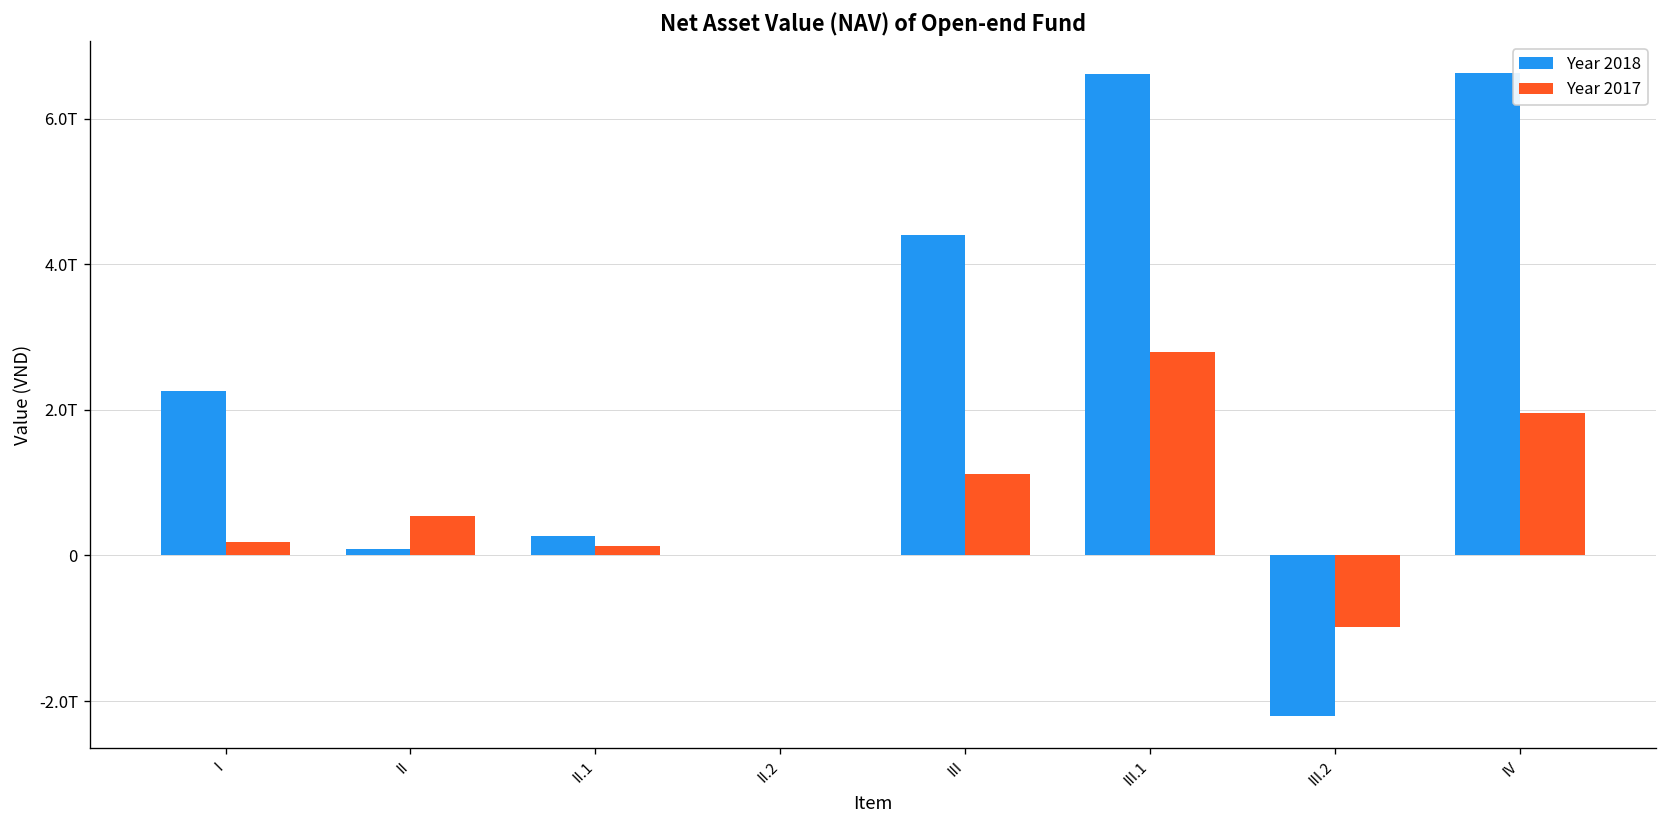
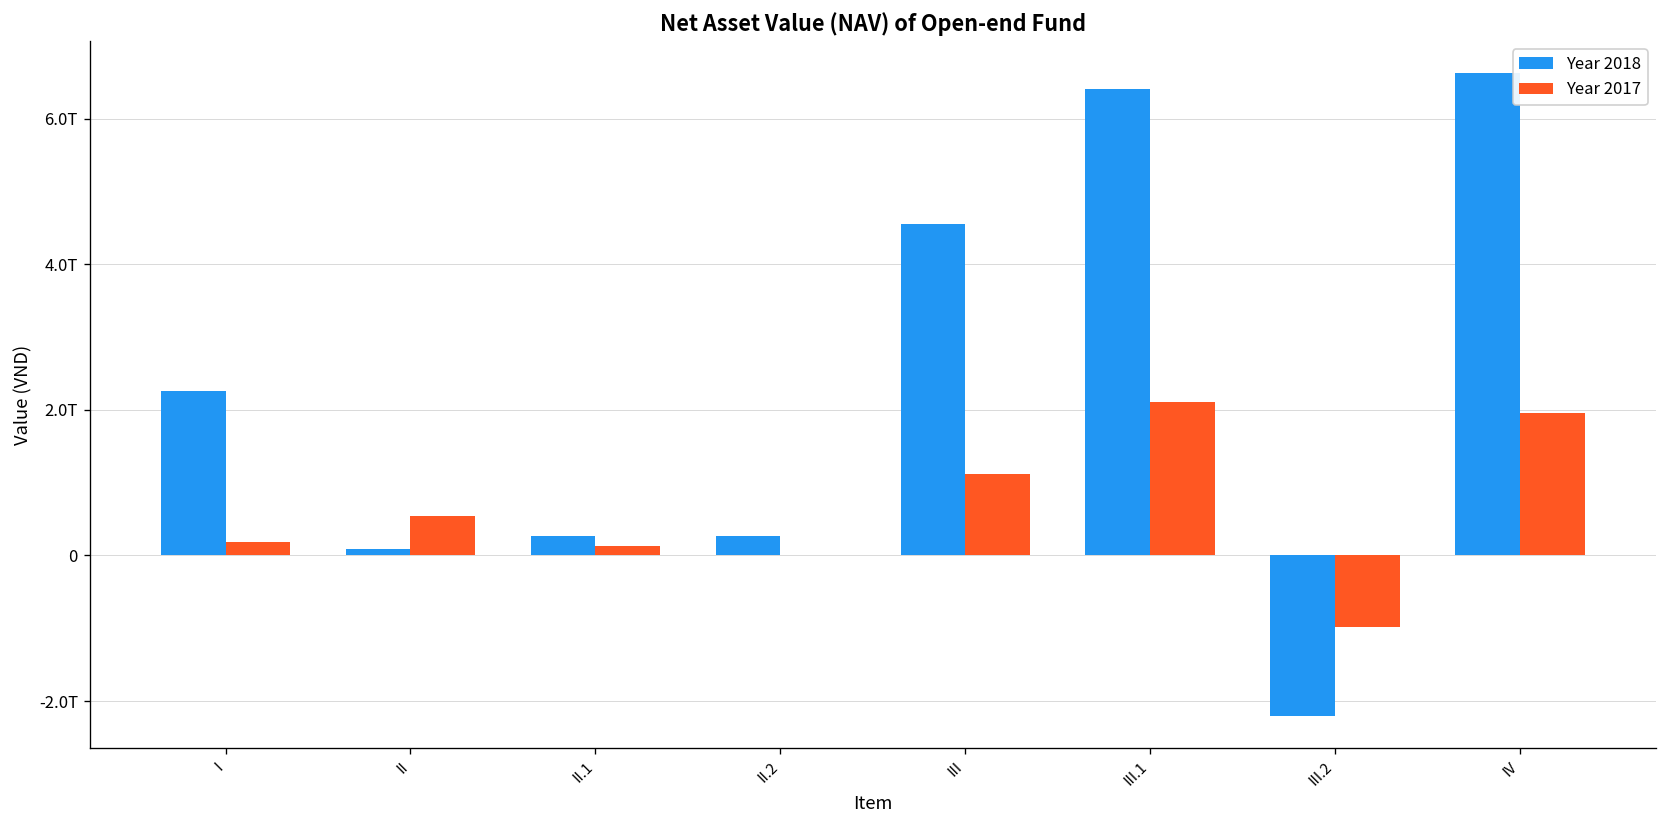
  {
    "Year 2018": {
      "I": "2.3T",
      "II": "0.1T",
      "II.1": "0.3T",
-     "II.2": "0.0T",
-     "III": "4.4T",
-     "III.1": "6.6T",
+     "II.2": "0.3T",
+     "III": "4.6T",
+     "III.1": "6.4T",
      "III.2": "-2.2T",
      "IV": "6.6T"
    },
    "Year 2017": {
      "I": "0.2T",
      "II": "0.5T",
      "II.1": "0.1T",
      "II.2": "0.0T",
      "III": "1.1T",
-     "III.1": "2.8T",
+     "III.1": "2.1T",
      "III.2": "-1.0T",
      "IV": "2.0T"
    }
  }
